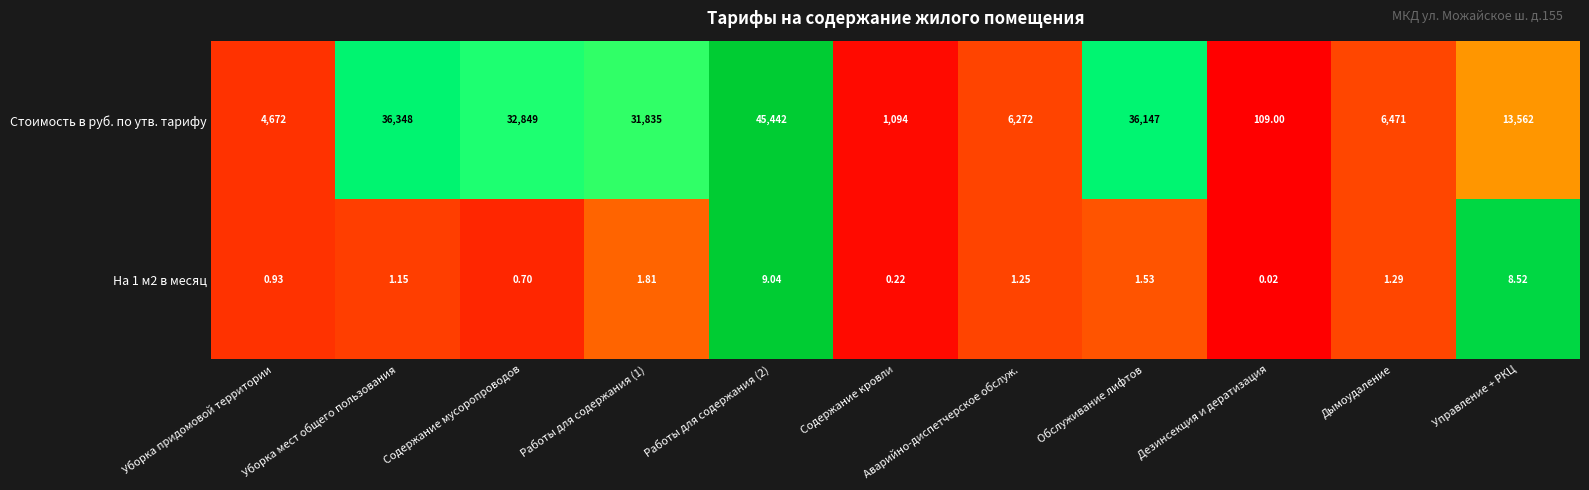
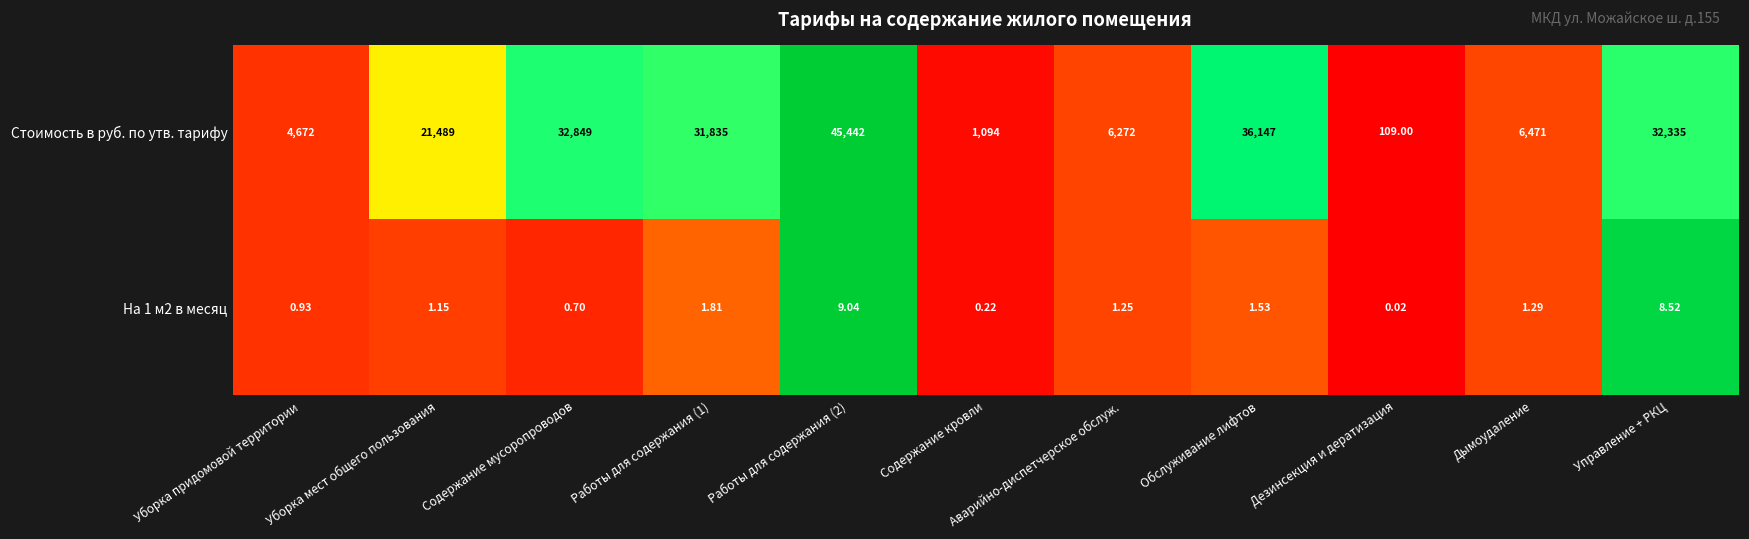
  {
    "Стоимость в руб. по утв. тарифу": {
      "Уборка придомовой территории": "4,672",
-     "Уборка мест общего пользования": "36,348",
+     "Уборка мест общего пользования": "21,489",
      "Содержание мусоропроводов": "32,849",
      "Работы для содержания (1)": "31,835",
      "Работы для содержания (2)": "45,442",
      "Содержание кровли": "1,094",
      "Аварийно-диспетчерское обслуж.": "6,272",
      "Обслуживание лифтов": "36,147",
      "Дезинсекция и дератизация": "109.00",
      "Дымоудаление": "6,471",
-     "Управление + РКЦ": "13,562"
+     "Управление + РКЦ": "32,335"
    },
    "На 1 м2 в месяц": {
      "Уборка придомовой территории": "0.93",
      "Уборка мест общего пользования": "1.15",
      "Содержание мусоропроводов": "0.70",
      "Работы для содержания (1)": "1.81",
      "Работы для содержания (2)": "9.04",
      "Содержание кровли": "0.22",
      "Аварийно-диспетчерское обслуж.": "1.25",
      "Обслуживание лифтов": "1.53",
      "Дезинсекция и дератизация": "0.02",
      "Дымоудаление": "1.29",
      "Управление + РКЦ": "8.52"
    }
  }
